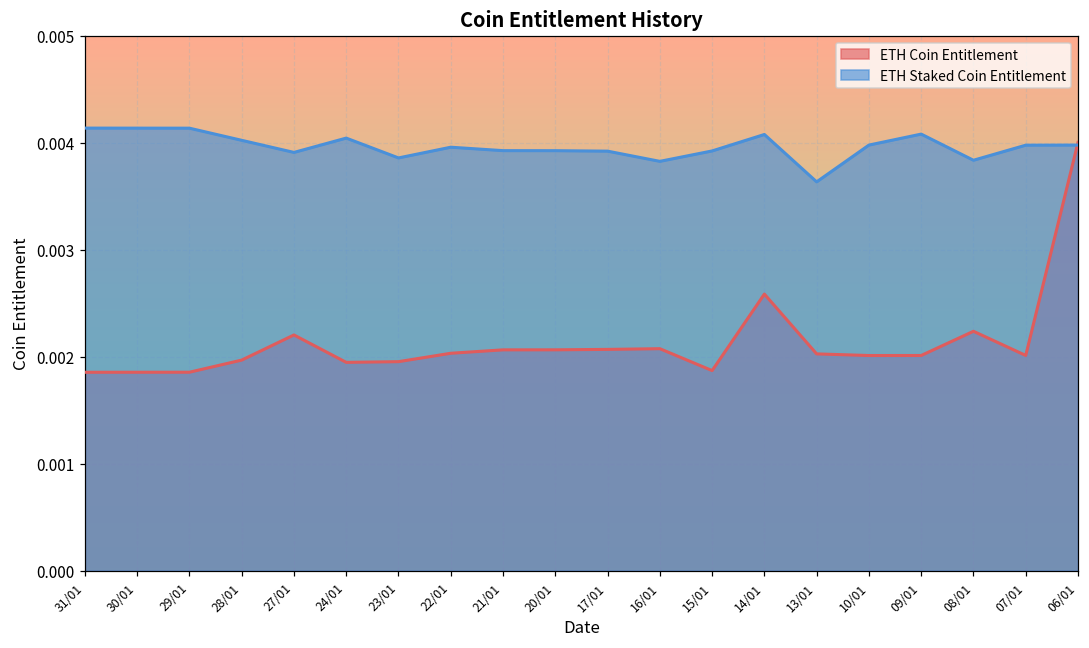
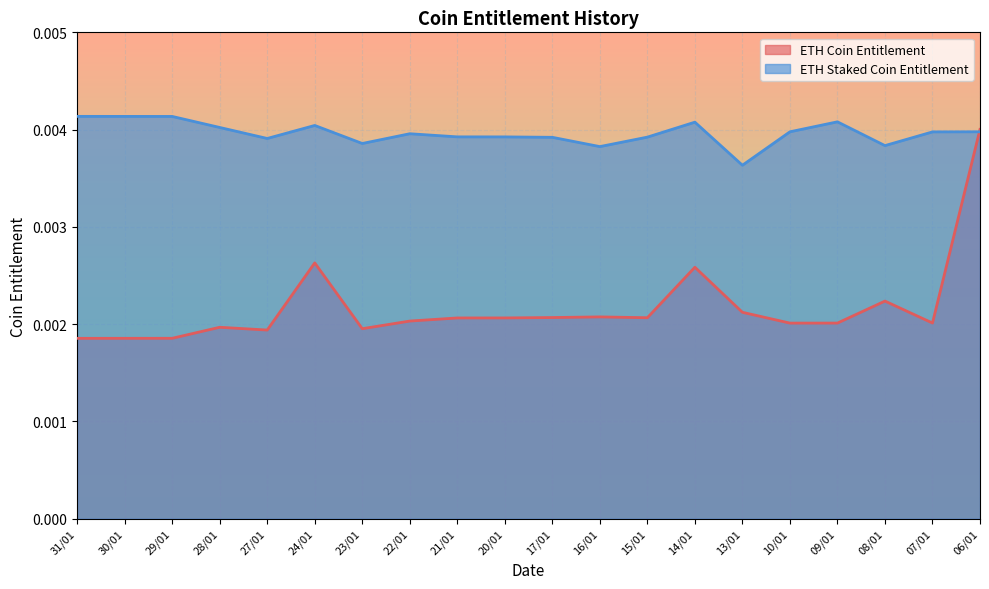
  {
    "ETH Coin Entitlement": {
      "31/01": 0.0019,
      "30/01": 0.0019,
      "29/01": 0.0019,
      "28/01": 0.0020,
-     "27/01": 0.0022,
-     "24/01": 0.0019,
+     "27/01": 0.0019,
+     "24/01": 0.0026,
      "23/01": 0.0020,
      "22/01": 0.0020,
      "21/01": 0.0021,
      "20/01": 0.0021,
      "17/01": 0.0021,
      "16/01": 0.0021,
-     "15/01": 0.0019,
+     "15/01": 0.0021,
      "14/01": 0.0026,
-     "13/01": 0.0020,
+     "13/01": 0.0021,
      "10/01": 0.0020,
      "09/01": 0.0020,
      "08/01": 0.0022,
      "07/01": 0.0020
    },
    "ETH Staked Coin Entitlement": {
      "31/01": 0.0041,
      "30/01": 0.0041,
      "29/01": 0.0041,
      "28/01": 0.0040,
      "27/01": 0.0039,
      "24/01": 0.0040,
      "23/01": 0.0039,
      "22/01": 0.0040,
      "21/01": 0.0039,
      "20/01": 0.0039,
      "17/01": 0.0039,
      "16/01": 0.0038,
      "15/01": 0.0039,
      "14/01": 0.0041,
      "13/01": 0.0036,
      "10/01": 0.0040,
      "09/01": 0.0041,
      "08/01": 0.0038,
      "07/01": 0.0040
    }
  }
